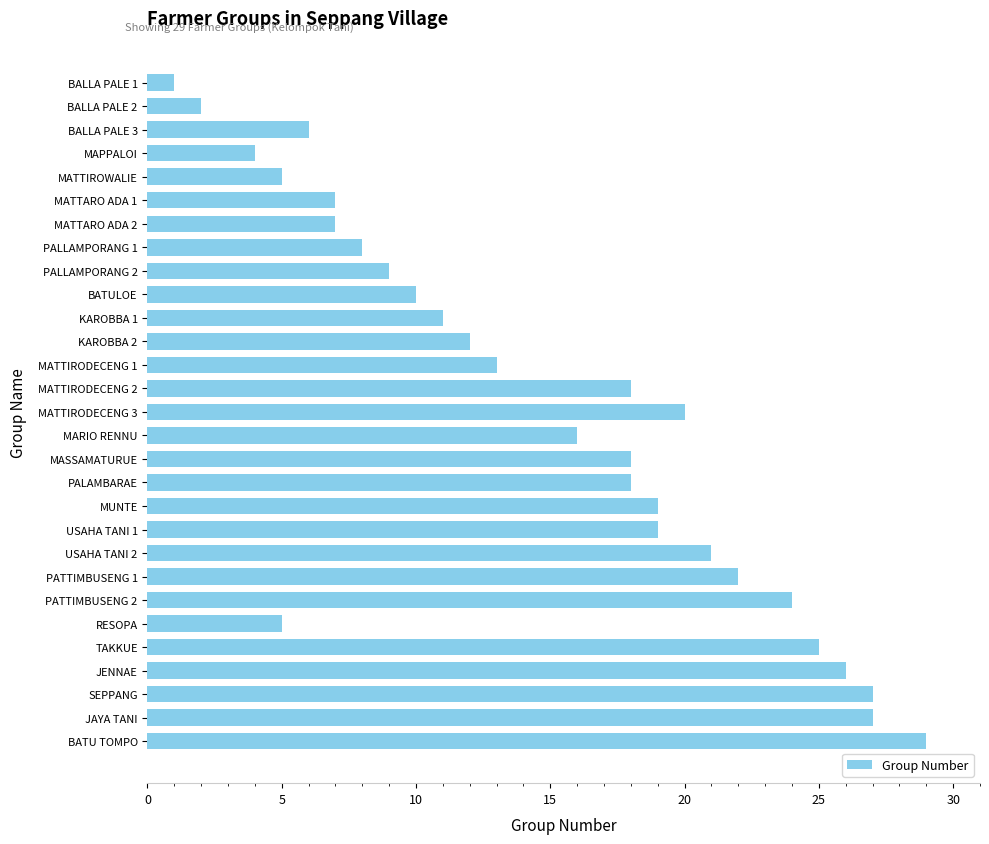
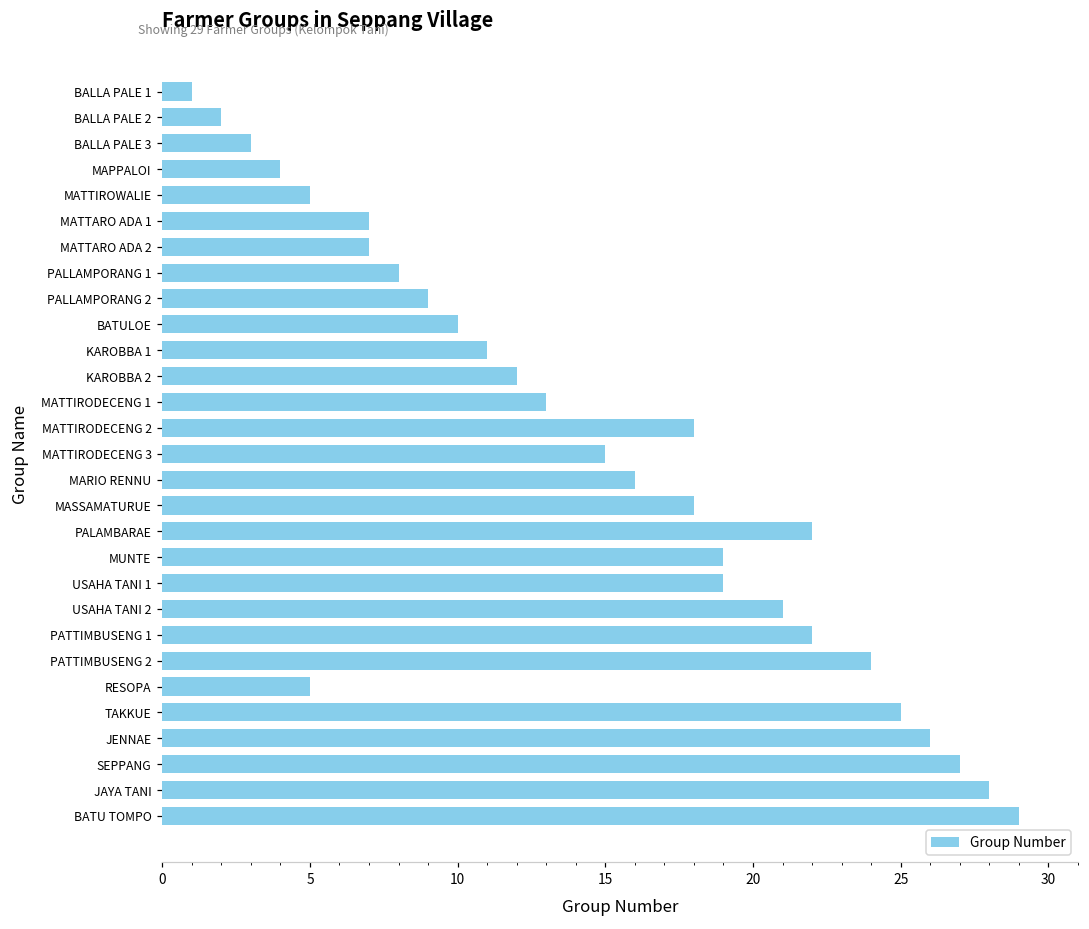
  {
    "BALLA PALE 1": 1,
    "BALLA PALE 2": 2,
-   "BALLA PALE 3": 6,
+   "BALLA PALE 3": 3,
    "MAPPALOI": 4,
    "MATTIROWALIE": 5,
    "MATTARO ADA 1": 7,
    "MATTARO ADA 2": 7,
    "PALLAMPORANG 1": 8,
    "PALLAMPORANG 2": 9,
    "BATULOE": 10,
    "KAROBBA 1": 11,
    "KAROBBA 2": 12,
    "MATTIRODECENG 1": 13,
    "MATTIRODECENG 2": 18,
-   "MATTIRODECENG 3": 20,
+   "MATTIRODECENG 3": 15,
    "MARIO RENNU": 16,
    "MASSAMATURUE": 18,
-   "PALAMBARAE": 18,
+   "PALAMBARAE": 22,
    "MUNTE": 19,
    "USAHA TANI 1": 19,
    "USAHA TANI 2": 21,
    "PATTIMBUSENG 1": 22,
    "PATTIMBUSENG 2": 24,
    "RESOPA": 5,
    "TAKKUE": 25,
    "JENNAE": 26,
    "SEPPANG": 27,
-   "JAYA TANI": 27,
+   "JAYA TANI": 28,
    "BATU TOMPO": 29
  }
